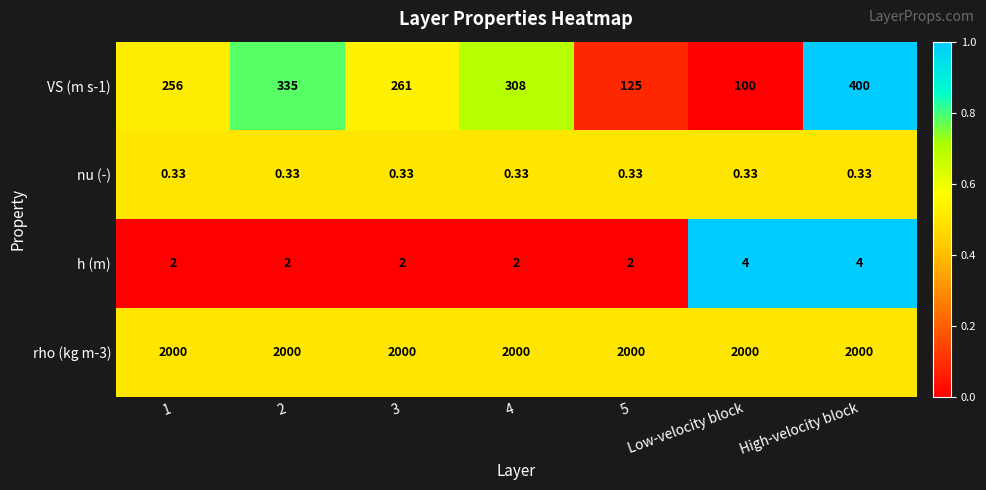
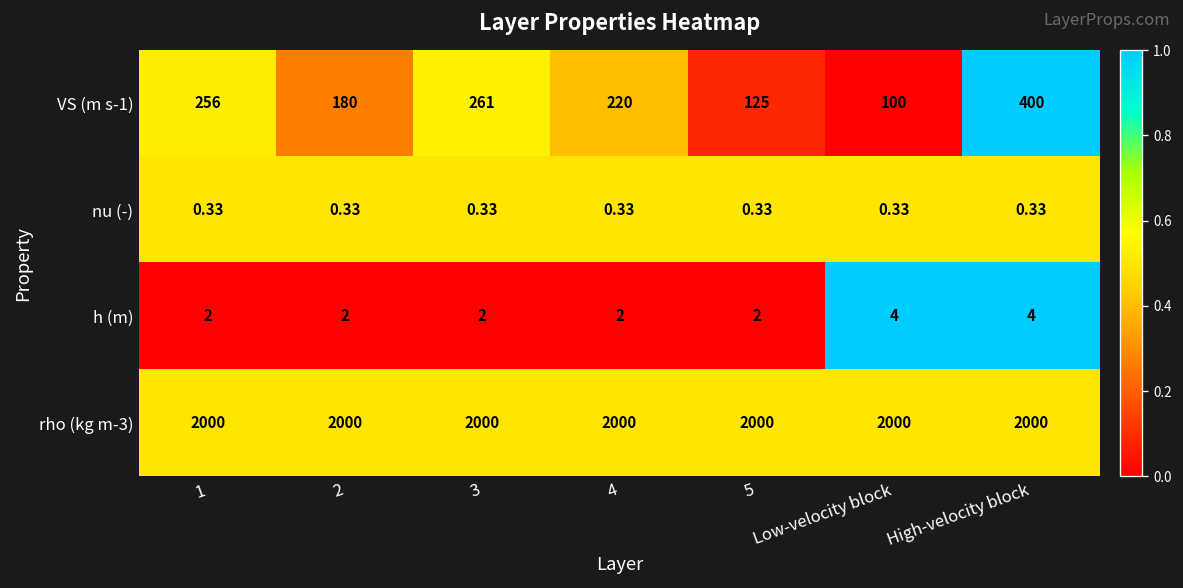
  {
    "VS (m s-1)": {
      "1": 256,
-     "2": 335,
+     "2": 180,
      "3": 261,
-     "4": 308,
+     "4": 220,
      "5": 125,
      "Low-velocity block": 100,
      "High-velocity block": 400
    },
    "nu (-)": {
      "1": 0.33,
      "2": 0.33,
      "3": 0.33,
      "4": 0.33,
      "5": 0.33,
      "Low-velocity block": 0.33,
      "High-velocity block": 0.33
    },
    "h (m)": {
      "1": 2,
      "2": 2,
      "3": 2,
      "4": 2,
      "5": 2,
      "Low-velocity block": 4,
      "High-velocity block": 4
    },
    "rho (kg m-3)": {
      "1": 2000,
      "2": 2000,
      "3": 2000,
      "4": 2000,
      "5": 2000,
      "Low-velocity block": 2000,
      "High-velocity block": 2000
    }
  }
